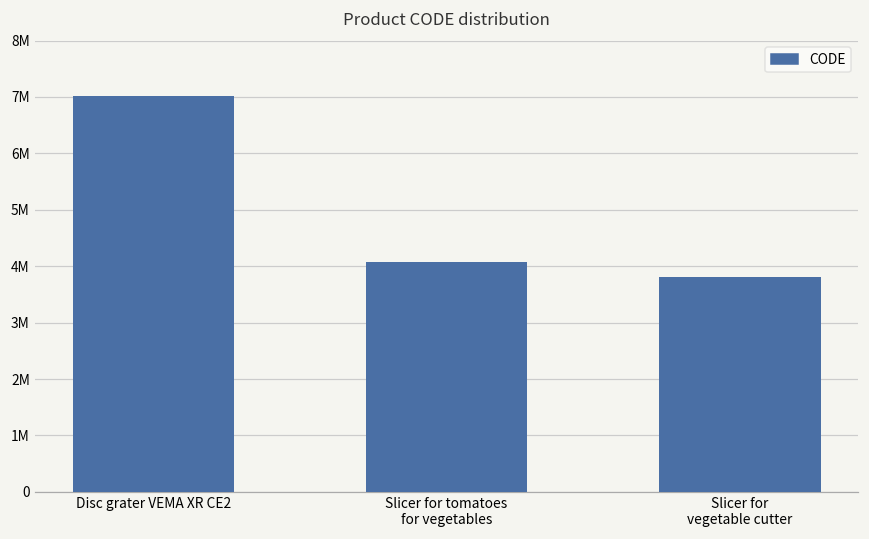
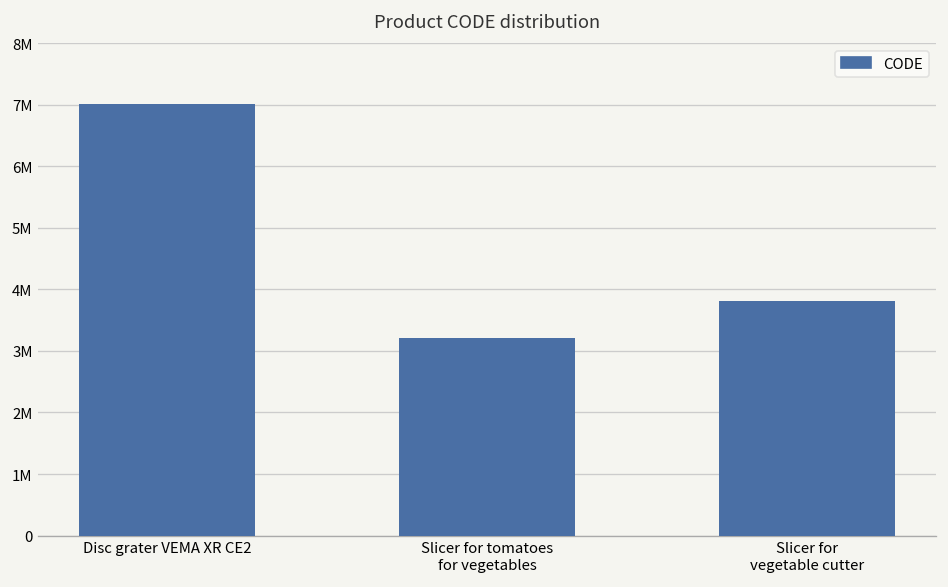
  {
    "Disc grater VEMA XR CE2": 7000000,
-   "Slicer for tomatoes for vegetables": 4100000,
+   "Slicer for tomatoes for vegetables": 3200000,
    "Slicer for vegetable cutter": 3800000
  }
